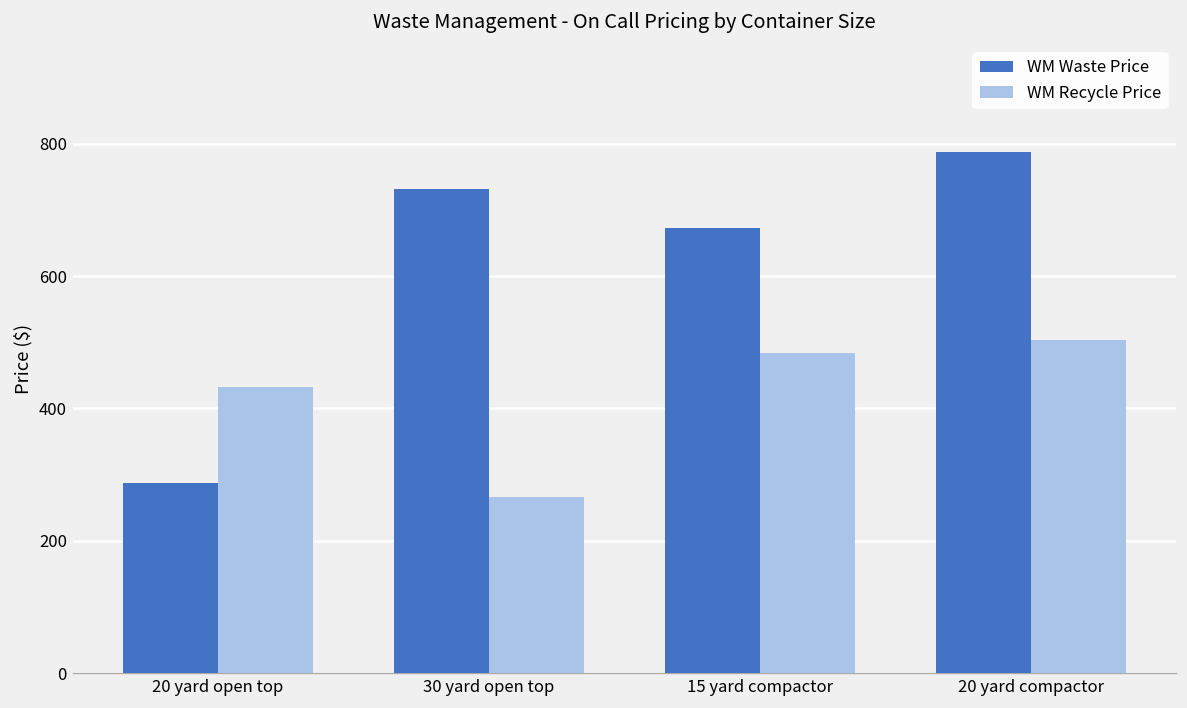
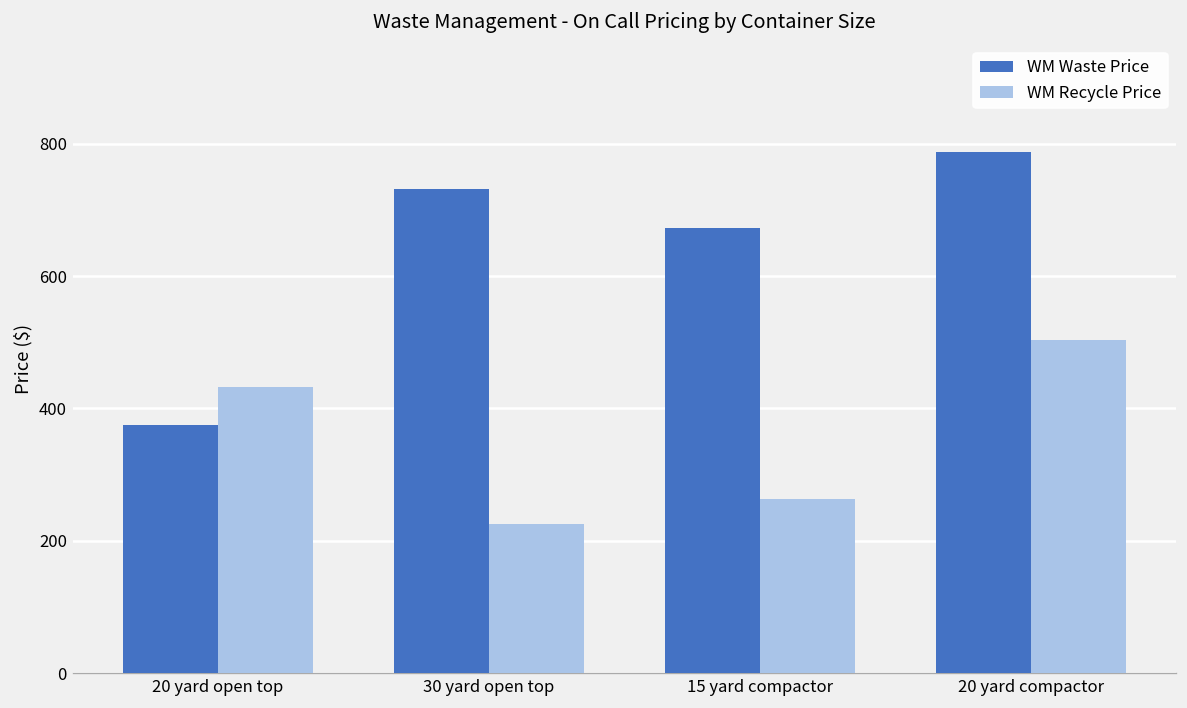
  {
    "WM Waste Price": {
-     "20 yard open top": 290,
+     "20 yard open top": 370,
      "30 yard open top": 730,
      "15 yard compactor": 670,
      "20 yard compactor": 790
    },
    "WM Recycle Price": {
      "20 yard open top": 430,
-     "30 yard open top": 270,
-     "15 yard compactor": 480,
+     "30 yard open top": 230,
+     "15 yard compactor": 260,
      "20 yard compactor": 500
    }
  }
